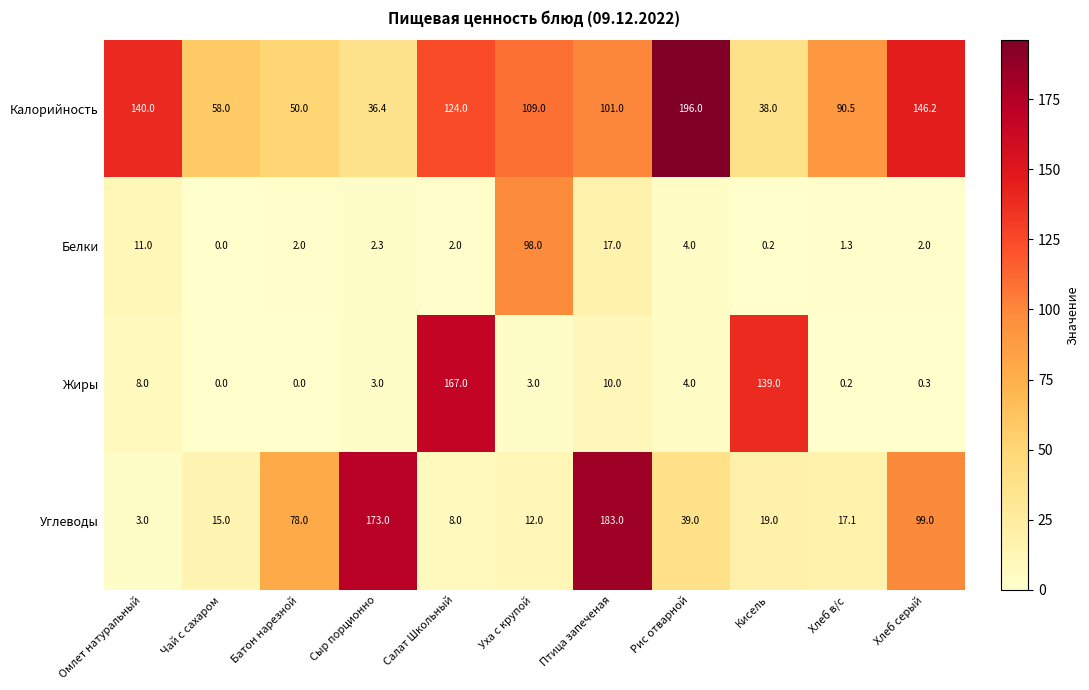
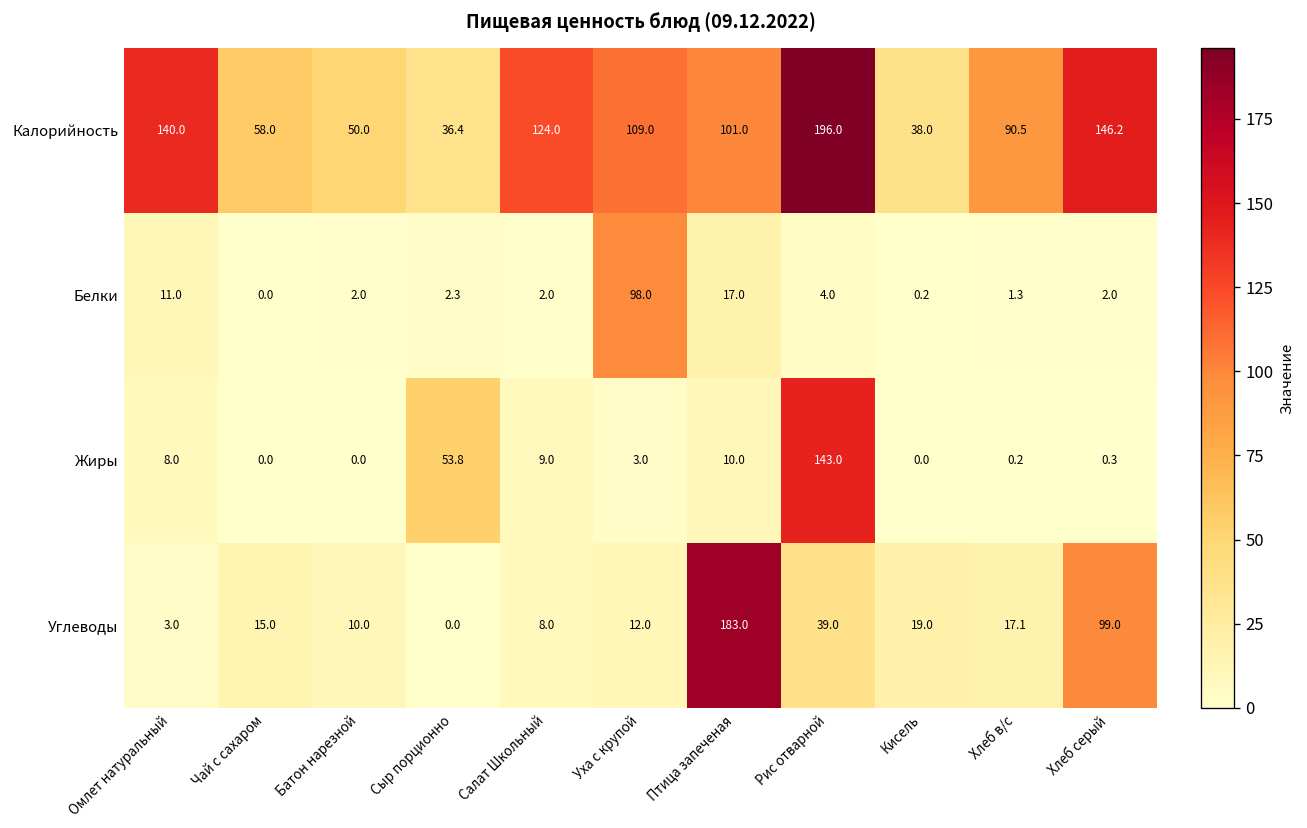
  {
    "Калорийность": {
      "Омлет натуральный": 140.0,
      "Чай с сахаром": 58.0,
      "Батон нарезной": 50.0,
      "Сыр порционно": 36.4,
      "Салат Школьный": 124.0,
      "Уха с крупой": 109.0,
      "Птица запеченая": 101.0,
      "Рис отварной": 196.0,
      "Кисель": 38.0,
      "Хлеб в/с": 90.5,
      "Хлеб серый": 146.2
    },
    "Белки": {
      "Омлет натуральный": 11.0,
      "Чай с сахаром": 0.0,
      "Батон нарезной": 2.0,
      "Сыр порционно": 2.3,
      "Салат Школьный": 2.0,
      "Уха с крупой": 98.0,
      "Птица запеченая": 17.0,
      "Рис отварной": 4.0,
      "Кисель": 0.2,
      "Хлеб в/с": 1.3,
      "Хлеб серый": 2.0
    },
    "Жиры": {
      "Омлет натуральный": 8.0,
      "Чай с сахаром": 0.0,
      "Батон нарезной": 0.0,
-     "Сыр порционно": 3.0,
-     "Салат Школьный": 167.0,
+     "Сыр порционно": 53.8,
+     "Салат Школьный": 9.0,
      "Уха с крупой": 3.0,
      "Птица запеченая": 10.0,
-     "Рис отварной": 4.0,
-     "Кисель": 139.0,
+     "Рис отварной": 143.0,
+     "Кисель": 0.0,
      "Хлеб в/с": 0.2,
      "Хлеб серый": 0.3
    },
    "Углеводы": {
      "Омлет натуральный": 3.0,
      "Чай с сахаром": 15.0,
-     "Батон нарезной": 78.0,
-     "Сыр порционно": 173.0,
+     "Батон нарезной": 10.0,
+     "Сыр порционно": 0.0,
      "Салат Школьный": 8.0,
      "Уха с крупой": 12.0,
      "Птица запеченая": 183.0,
      "Рис отварной": 39.0,
      "Кисель": 19.0,
      "Хлеб в/с": 17.1,
      "Хлеб серый": 99.0
    }
  }
